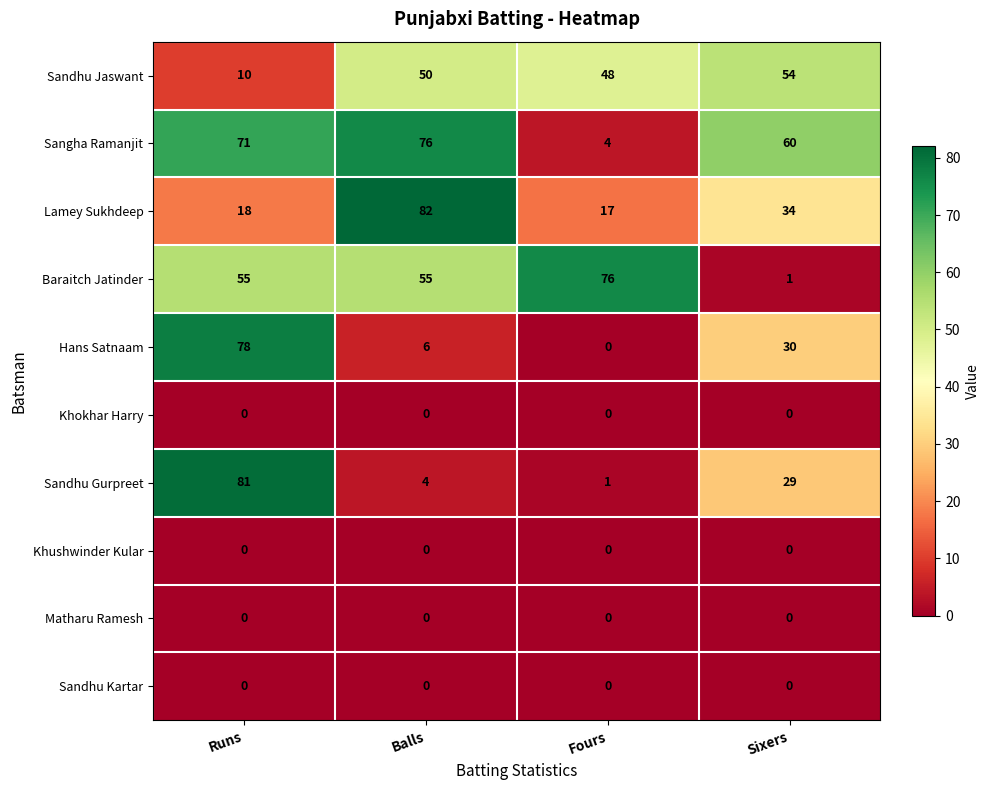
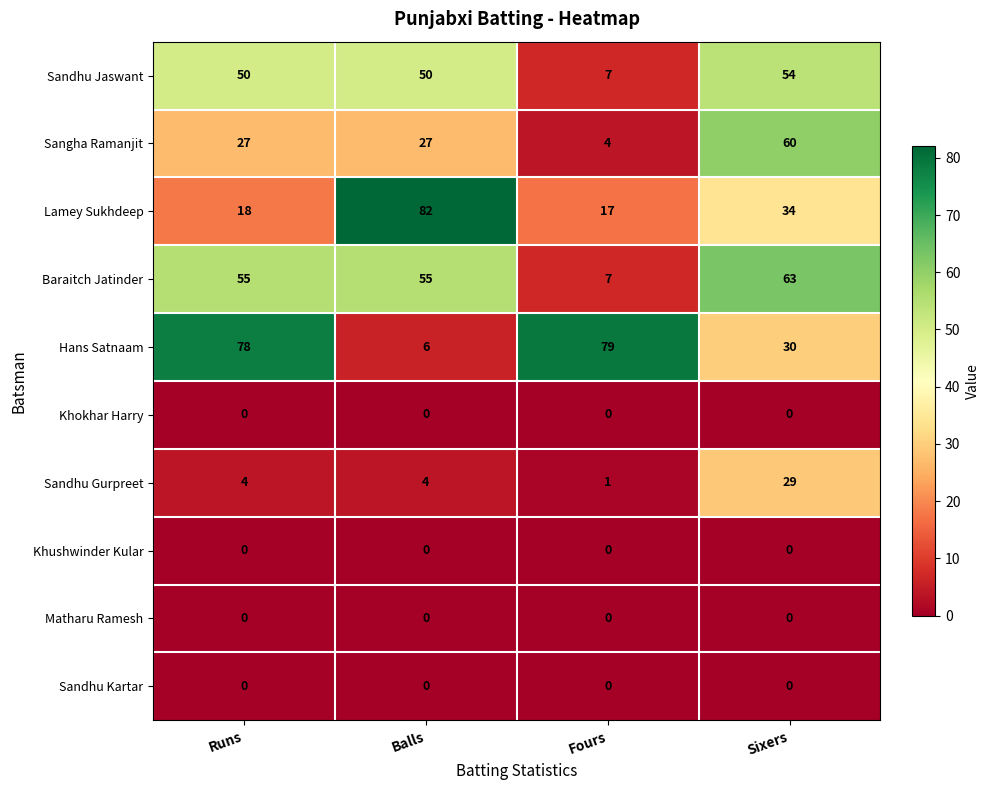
  {
    "Sandhu Jaswant": {
-     "Runs": 10,
+     "Runs": 50,
      "Balls": 50,
-     "Fours": 48,
+     "Fours": 7,
      "Sixers": 54
    },
    "Sangha Ramanjit": {
-     "Runs": 71,
-     "Balls": 76,
+     "Runs": 27,
+     "Balls": 27,
      "Fours": 4,
      "Sixers": 60
    },
    "Lamey Sukhdeep": {
      "Runs": 18,
      "Balls": 82,
      "Fours": 17,
      "Sixers": 34
    },
    "Baraitch Jatinder": {
      "Runs": 55,
      "Balls": 55,
-     "Fours": 76,
-     "Sixers": 1
+     "Fours": 7,
+     "Sixers": 63
    },
    "Hans Satnaam": {
      "Runs": 78,
      "Balls": 6,
-     "Fours": 0,
+     "Fours": 79,
      "Sixers": 30
    },
    "Khokhar Harry": {
      "Runs": 0,
      "Balls": 0,
      "Fours": 0,
      "Sixers": 0
    },
    "Sandhu Gurpreet": {
-     "Runs": 81,
+     "Runs": 4,
      "Balls": 4,
      "Fours": 1,
      "Sixers": 29
    },
    "Khushwinder Kular": {
      "Runs": 0,
      "Balls": 0,
      "Fours": 0,
      "Sixers": 0
    },
    "Matharu Ramesh": {
      "Runs": 0,
      "Balls": 0,
      "Fours": 0,
      "Sixers": 0
    },
    "Sandhu Kartar": {
      "Runs": 0,
      "Balls": 0,
      "Fours": 0,
      "Sixers": 0
    }
  }
